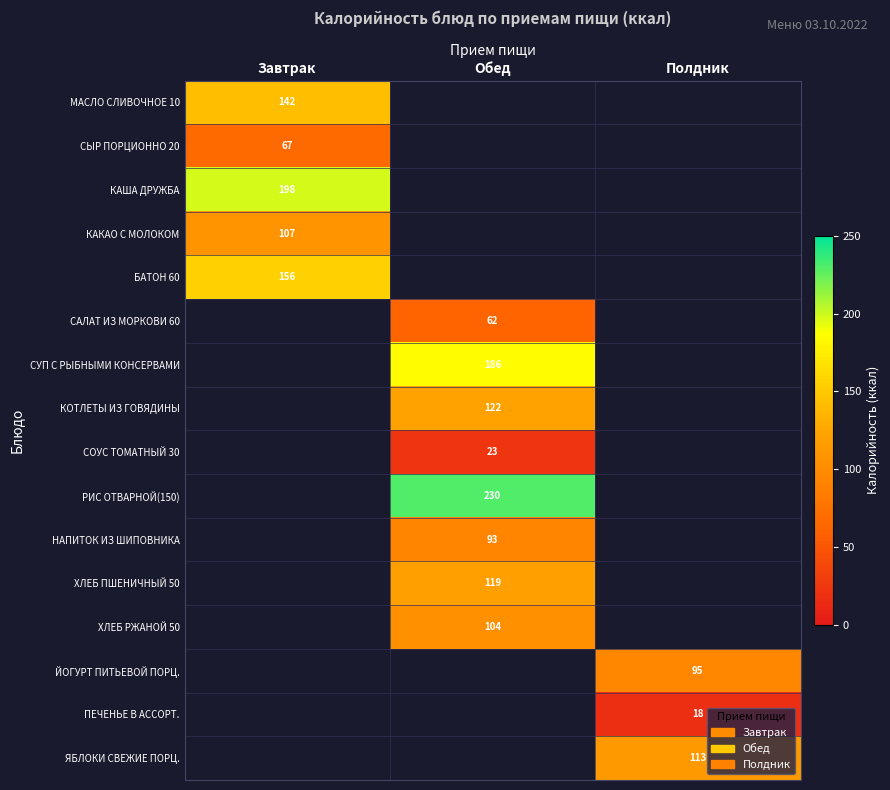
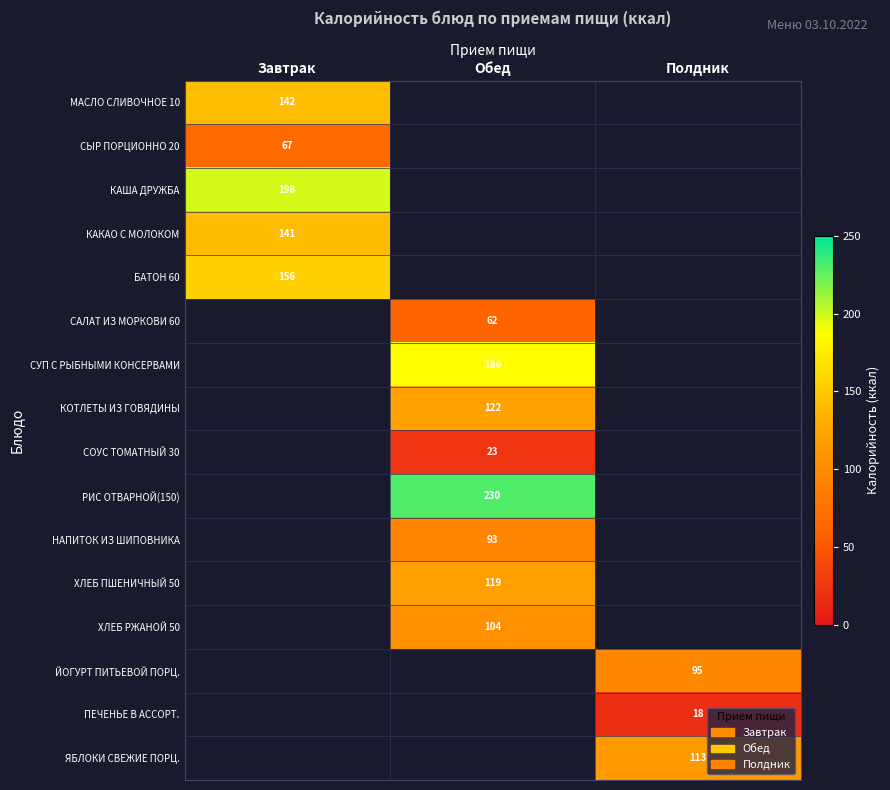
  {
    "МАСЛО СЛИВОЧНОЕ 10": {
      "Завтрак": 142
    },
    "СЫР ПОРЦИОННО 20": {
      "Завтрак": 67
    },
    "КАША ДРУЖБА": {
      "Завтрак": 198
    },
    "КАКАО С МОЛОКОМ": {
-     "Завтрак": 107
+     "Завтрак": 141
    },
    "БАТОН 60": {
      "Завтрак": 156
    },
    "САЛАТ ИЗ МОРКОВИ 60": {
      "Обед": 62
    },
    "СУП С РЫБНЫМИ КОНСЕРВАМИ": {
      "Обед": 186
    },
    "КОТЛЕТЫ ИЗ ГОВЯДИНЫ": {
      "Обед": 122
    },
    "СОУС ТОМАТНЫЙ 30": {
      "Обед": 23
    },
    "РИС ОТВАРНОЙ(150)": {
      "Обед": 230
    },
    "НАПИТОК ИЗ ШИПОВНИКА": {
      "Обед": 93
    },
    "ХЛЕБ ПШЕНИЧНЫЙ 50": {
      "Обед": 119
    },
    "ХЛЕБ РЖАНОЙ 50": {
      "Обед": 104
    },
    "ЙОГУРТ ПИТЬЕВОЙ ПОРЦ.": {
      "Полдник": 95
    },
    "ПЕЧЕНЬЕ В АССОРТ.": {
      "Полдник": 18
    },
    "ЯБЛОКИ СВЕЖИЕ ПОРЦ.": {
      "Полдник": 113
    }
  }
